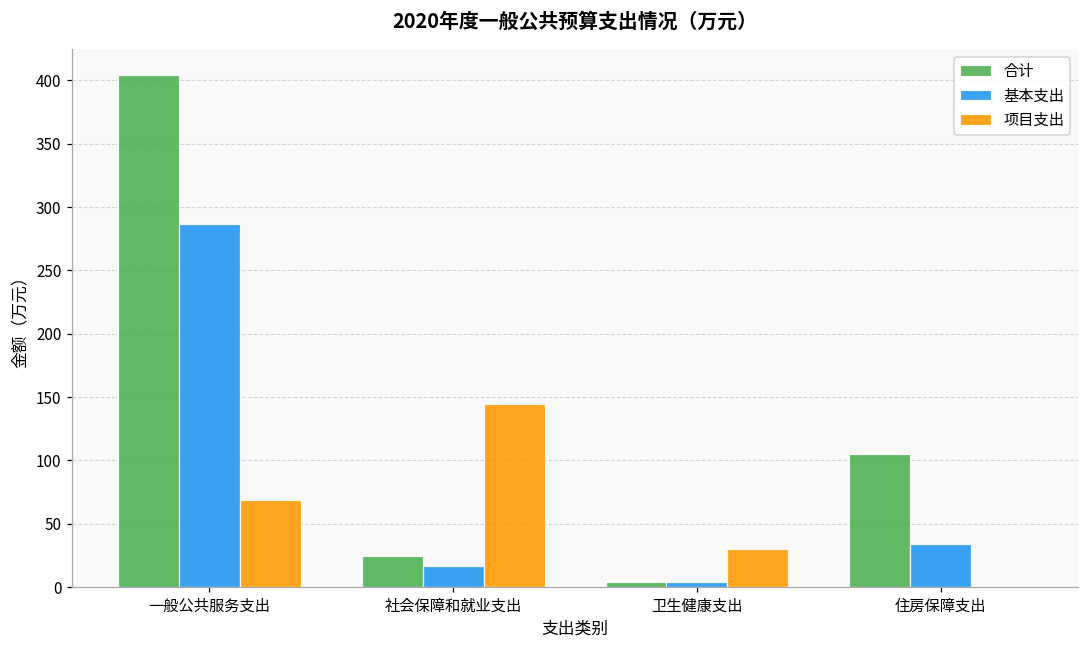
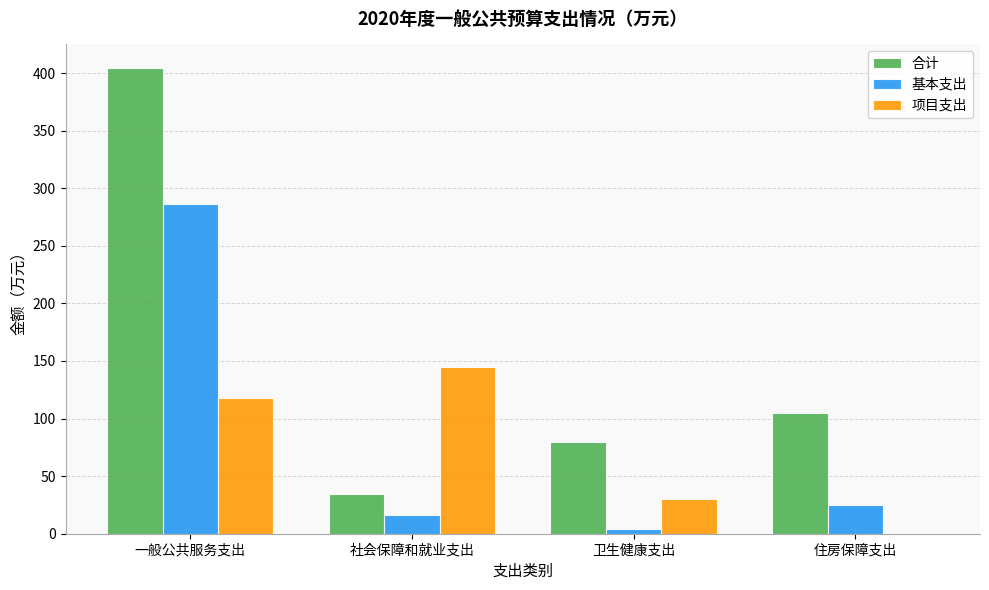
  {
    "合计": {
      "一般公共服务支出": 405,
-     "社会保障和就业支出": 25,
-     "卫生健康支出": 4,
+     "社会保障和就业支出": 34,
+     "卫生健康支出": 80,
      "住房保障支出": 105
    },
    "基本支出": {
      "一般公共服务支出": 287,
      "社会保障和就业支出": 16,
      "卫生健康支出": 4,
-     "住房保障支出": 34
+     "住房保障支出": 25
    },
    "项目支出": {
-     "一般公共服务支出": 69,
+     "一般公共服务支出": 118,
      "社会保障和就业支出": 145,
      "卫生健康支出": 30,
      "住房保障支出": 0
    }
  }
